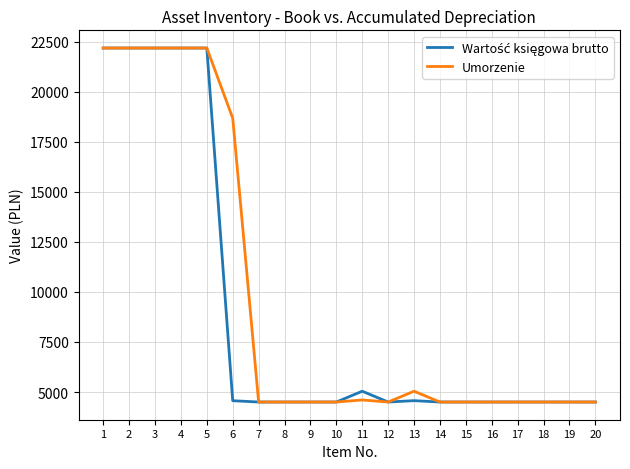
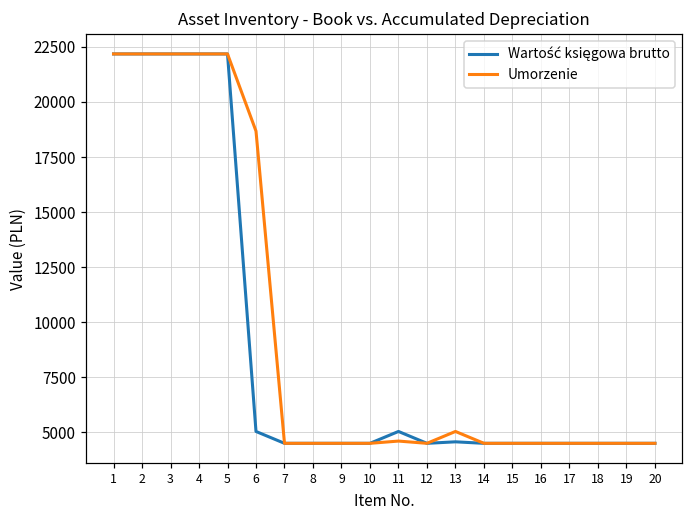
  {
    "Wartość księgowa brutto": {
-     "6": 4600,
+     "6": 5000,
      "11": 5000,
      "13": 4600
    },
    "Umorzenie": {
      "6": 18700,
      "11": 4600,
      "13": 5000
    }
  }
